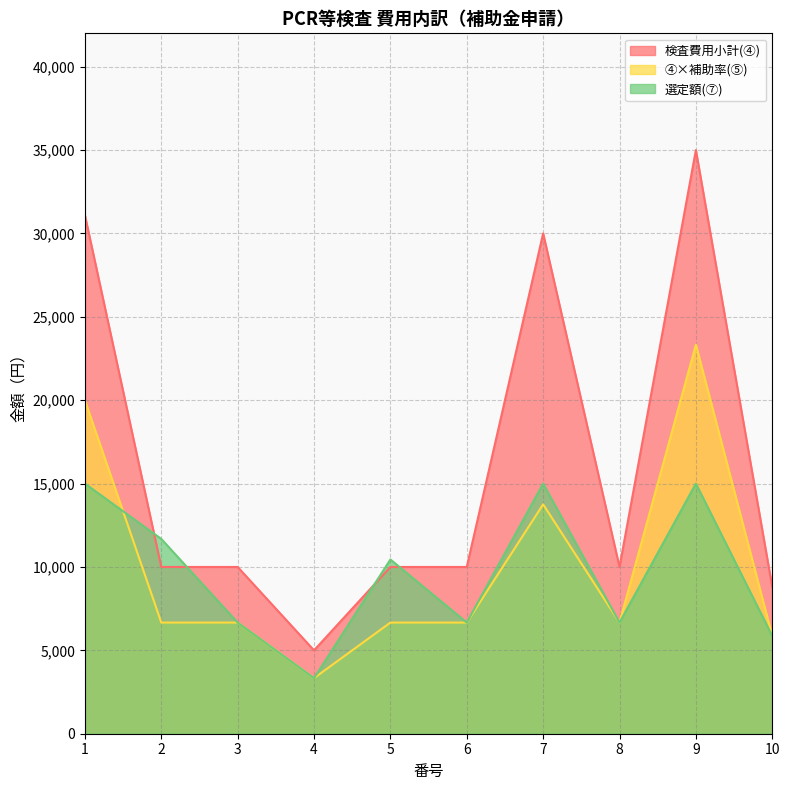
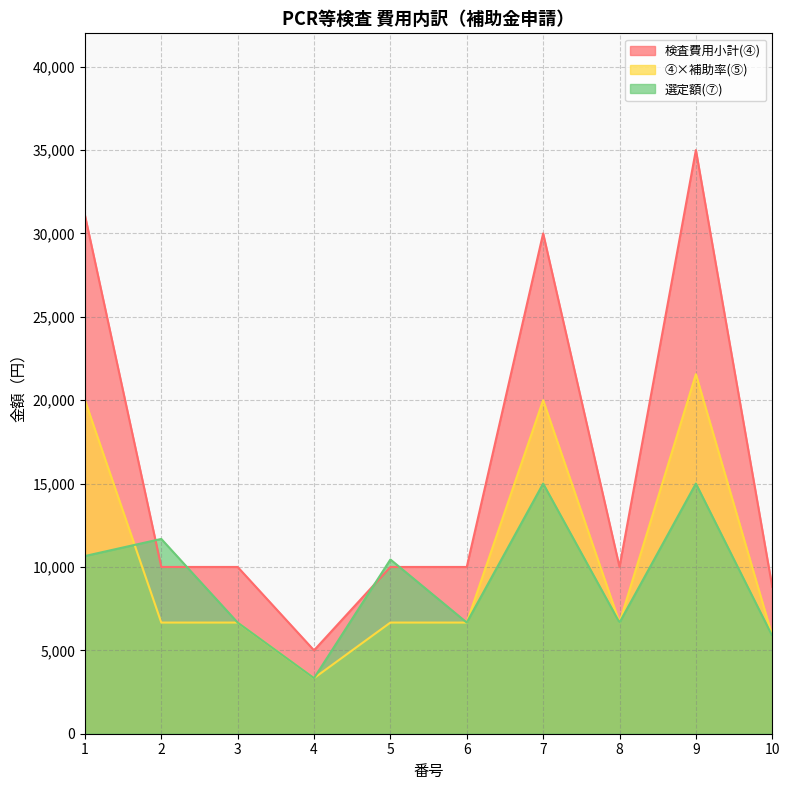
  {
    "検査費用小計(④)": {
      "1": "31,100",
      "2": "10,000",
      "3": "10,000",
      "4": "5,000",
      "5": "10,000",
      "6": "10,000",
      "7": "30,000",
      "8": "10,000",
      "9": "35,000",
      "10": "8,800"
    },
    "④×補助率(⑤)": {
      "1": "20,000",
      "2": "6,700",
      "5": "6,700",
-     "7": "13,800",
-     "9": "23,300"
+     "7": "20,000",
+     "9": "21,600"
    },
    "選定額(⑦)": {
-     "1": "15,000",
+     "1": "10,700",
      "2": "11,700",
      "5": "10,400",
      "7": "15,000",
      "9": "15,000"
    }
  }
